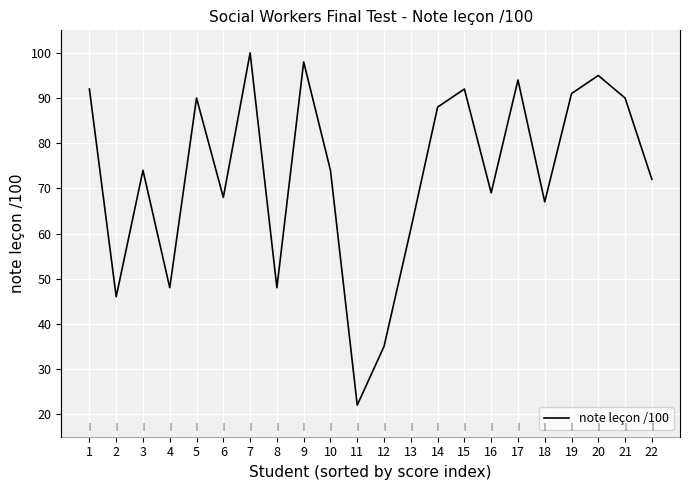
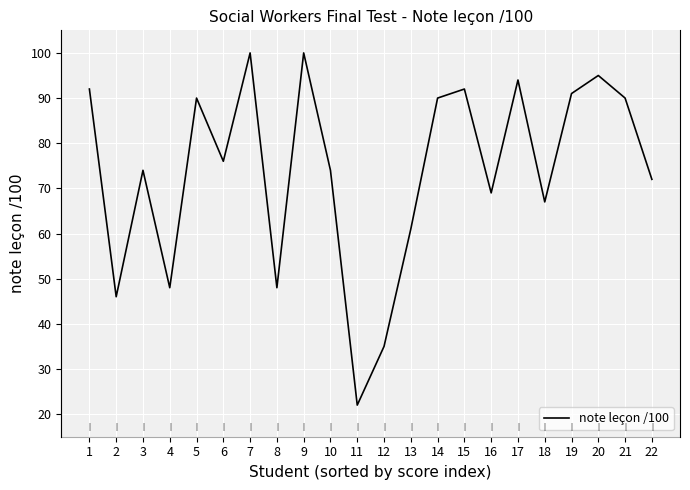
  {
    "1": 92,
    "2": 46,
    "3": 74,
    "4": 48,
    "5": 90,
-   "6": 68,
+   "6": 76,
    "7": 100,
    "8": 48,
-   "9": 98,
+   "9": 100,
    "10": 74,
    "11": 22,
    "12": 35,
    "13": 61,
-   "14": 88,
+   "14": 90,
    "15": 92,
    "16": 69,
    "17": 94,
    "18": 67,
    "19": 91,
    "20": 95,
    "21": 90,
    "22": 72
  }
